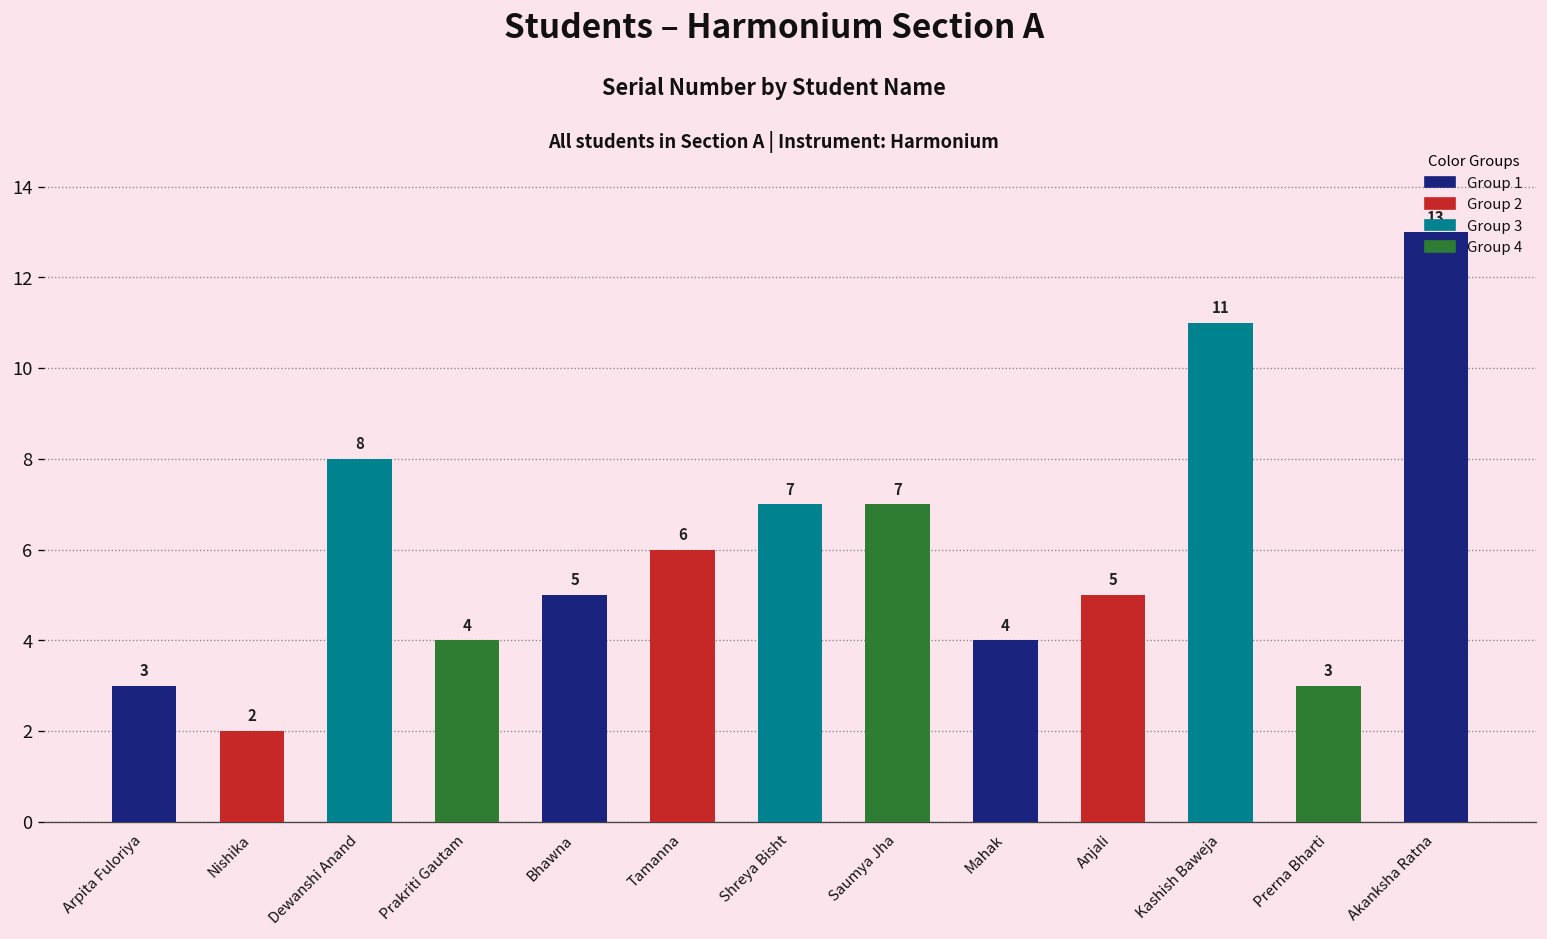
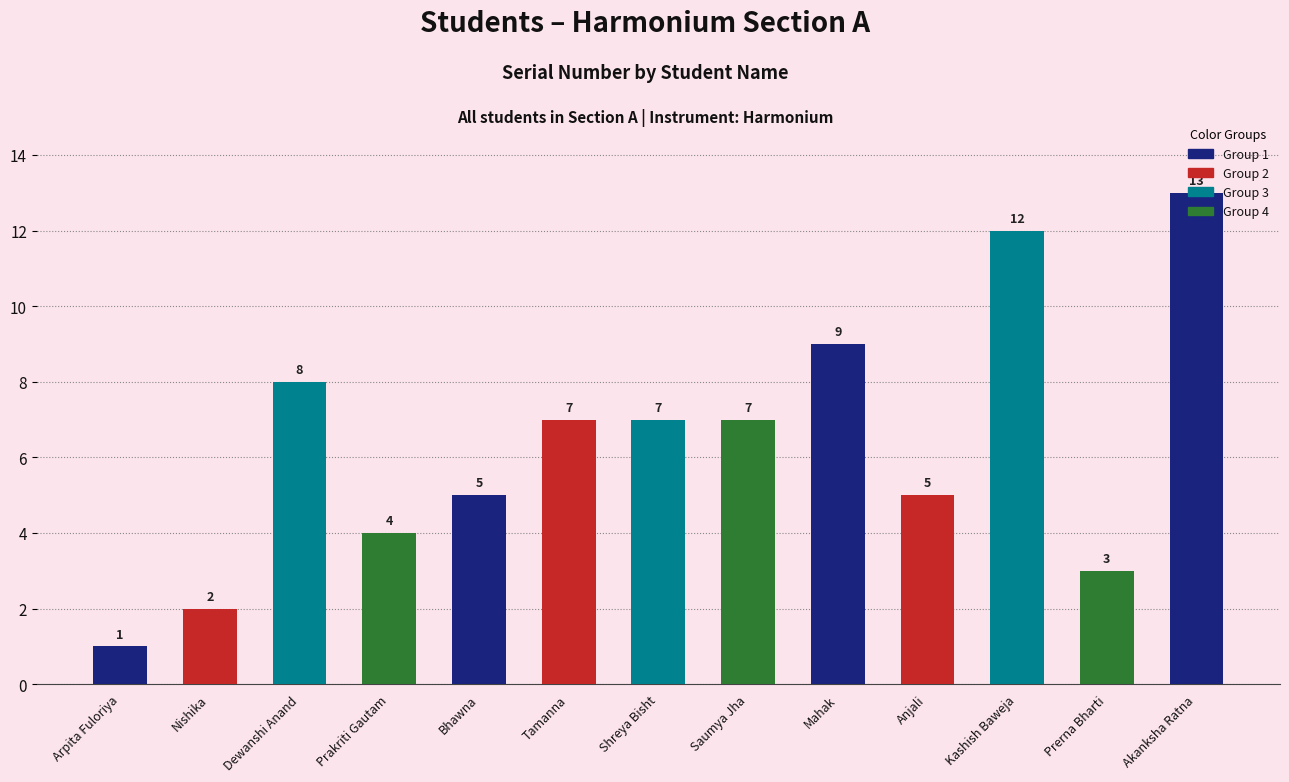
  {
-   "Arpita Fuloriya": 3,
+   "Arpita Fuloriya": 1,
    "Nishika": 2,
    "Dewanshi Anand": 8,
    "Prakriti Gautam": 4,
    "Bhawna": 5,
-   "Tamanna": 6,
+   "Tamanna": 7,
    "Shreya Bisht": 7,
    "Saumya Jha": 7,
-   "Mahak": 4,
+   "Mahak": 9,
    "Anjali": 5,
-   "Kashish Baweja": 11,
+   "Kashish Baweja": 12,
    "Prerna Bharti": 3,
    "Akanksha Ratna": 13
  }
